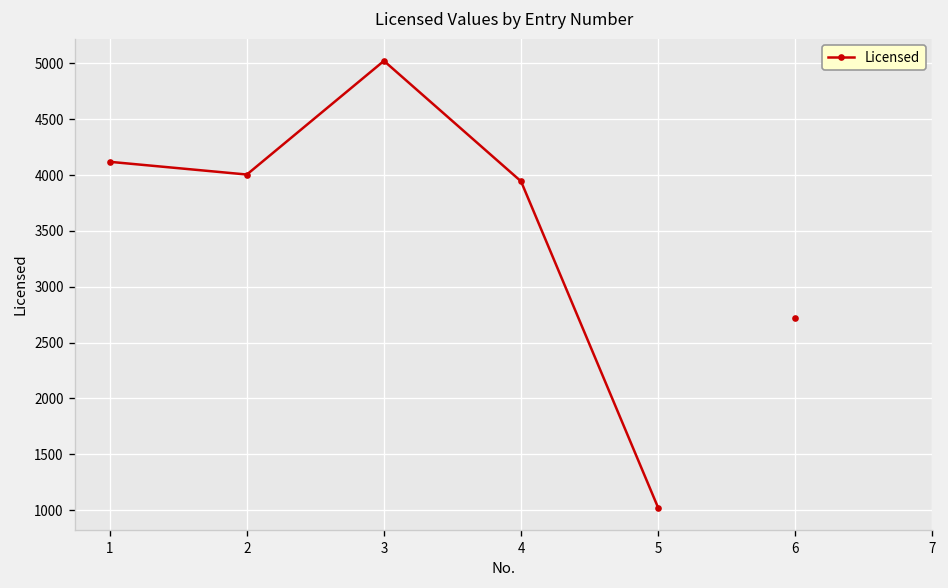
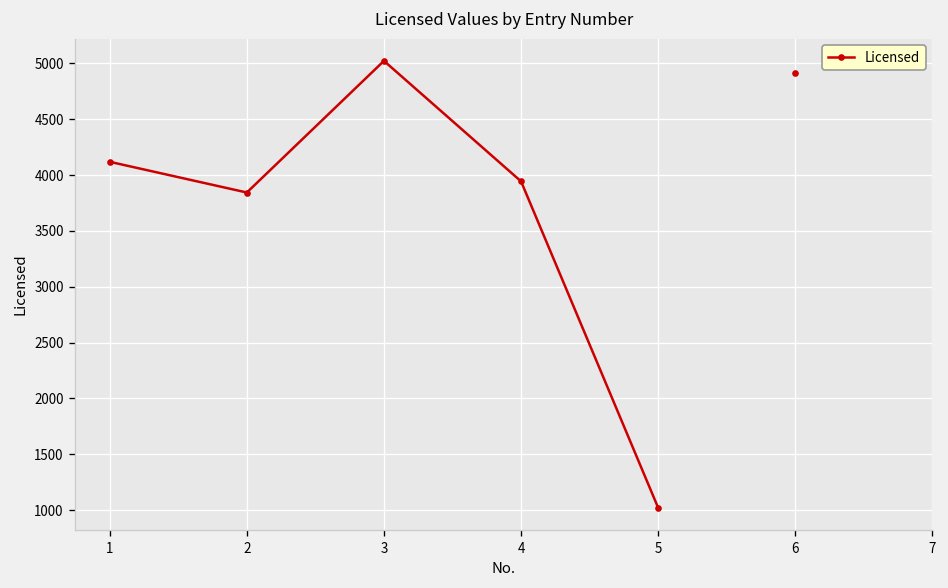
  {
    "1": 4100,
-   "2": 4000,
+   "2": 3800,
    "3": 5000,
    "4": 3900,
    "5": 1000,
-   "6": 2700
+   "6": 4900
  }
